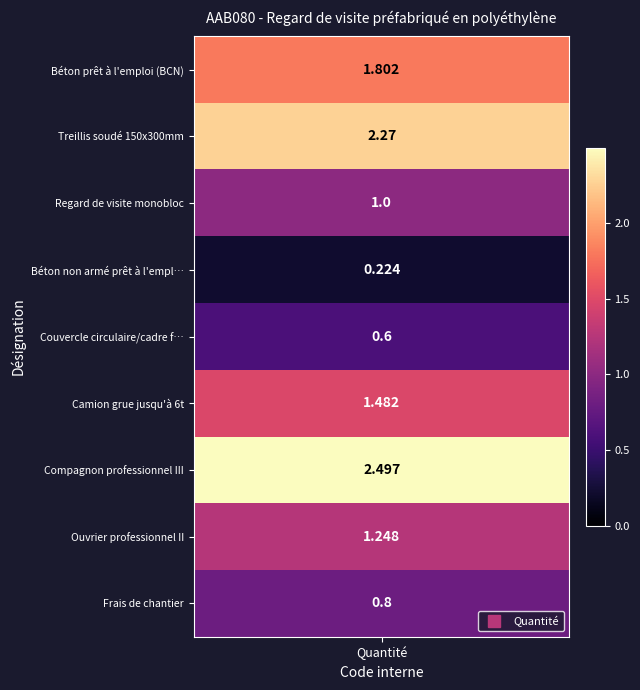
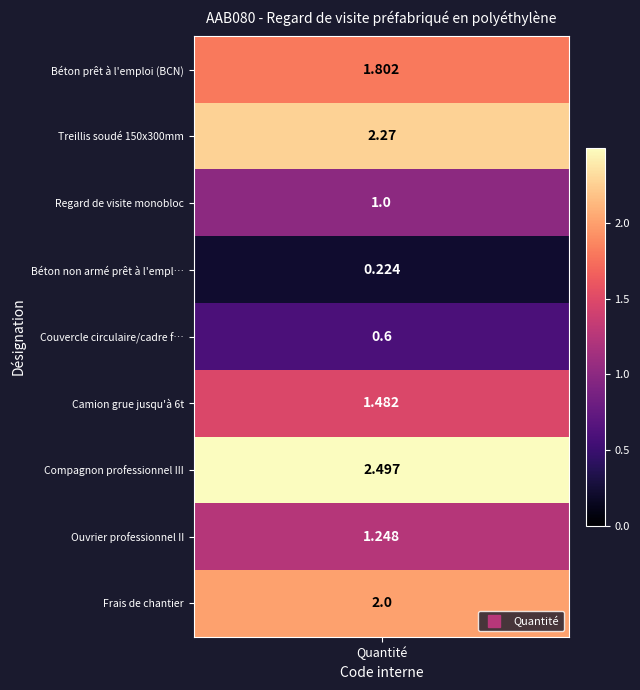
  {
    "Béton prêt à l'emploi (BCN)": {
      "Quantité": 1.802
    },
    "Treillis soudé 150x300mm": {
      "Quantité": 2.27
    },
    "Regard de visite monobloc": {
      "Quantité": 1.0
    },
    "Béton non armé prêt à l'empl…": {
      "Quantité": 0.224
    },
    "Couvercle circulaire/cadre f…": {
      "Quantité": 0.6
    },
    "Camion grue jusqu'à 6t": {
      "Quantité": 1.482
    },
    "Compagnon professionnel III": {
      "Quantité": 2.497
    },
    "Ouvrier professionnel II": {
      "Quantité": 1.248
    },
    "Frais de chantier": {
-     "Quantité": 0.8
+     "Quantité": 2.0
    }
  }
